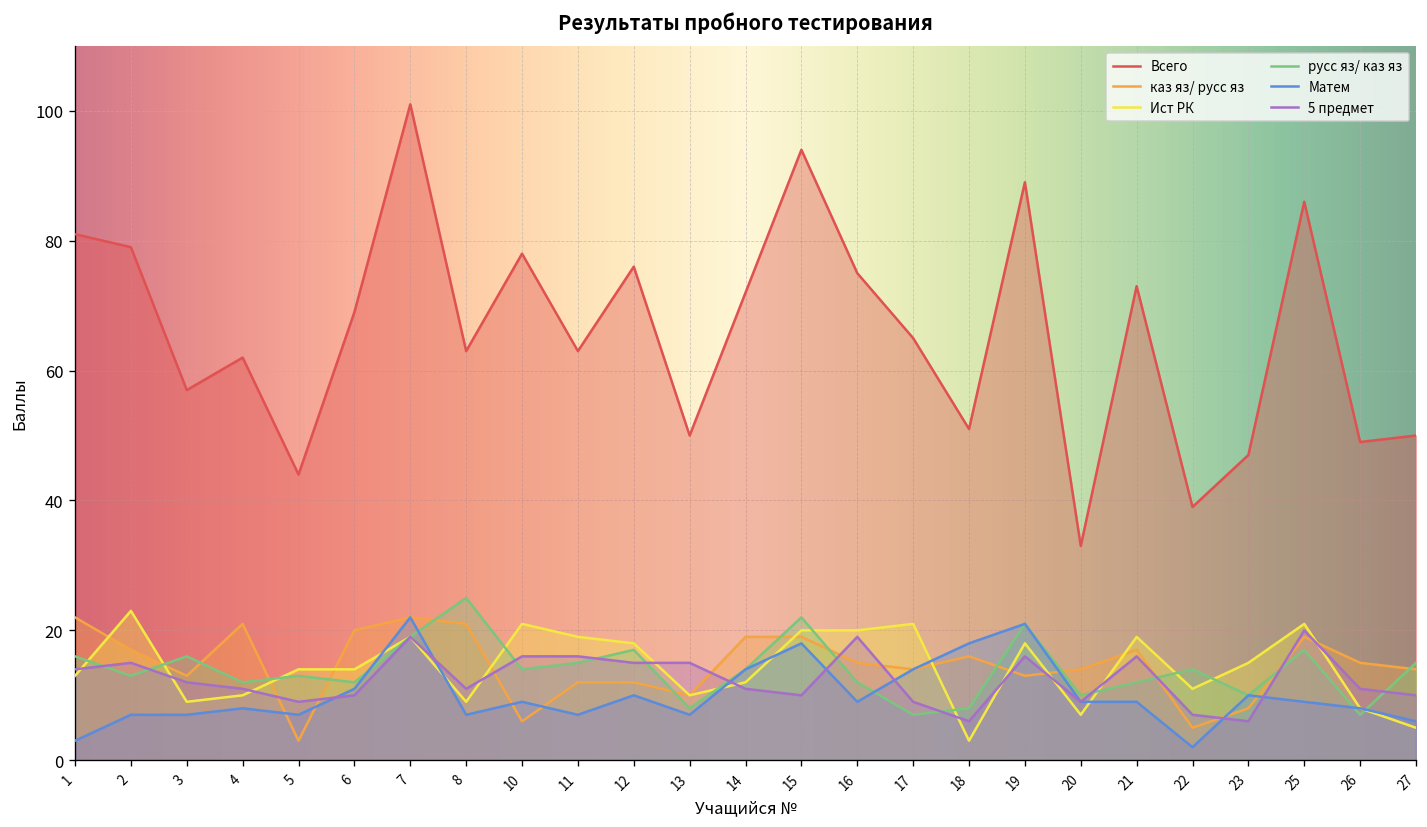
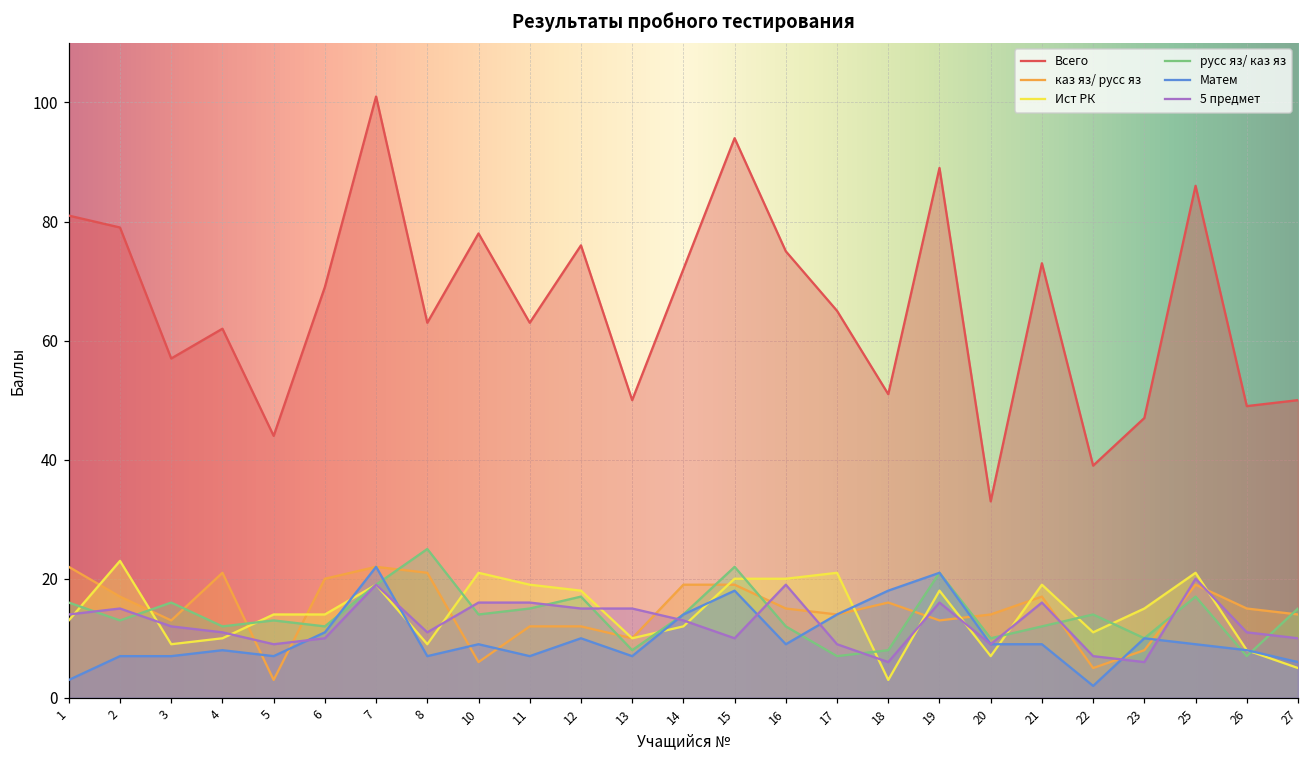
  {
    "Всего": {
      "1": 81,
      "2": 79,
      "3": 57,
      "4": 62,
      "5": 44,
      "6": 69,
      "7": 101,
      "8": 63,
      "10": 78,
      "11": 63,
      "12": 76,
      "13": 50,
      "14": 72,
      "15": 94,
      "16": 75,
      "17": 65,
      "18": 51,
      "19": 89,
      "20": 33,
      "21": 73,
      "22": 39,
      "23": 47,
      "25": 86,
      "26": 49,
      "27": 50
    },
    "каз яз/ русс яз": {
      "1": 22,
      "2": 17,
      "3": 13,
      "4": 21,
      "5": 3,
      "6": 20,
      "8": 21,
      "10": 6,
      "11": 12,
      "12": 12,
      "14": 19,
      "15": 19,
      "16": 15,
      "18": 16,
      "19": 13,
      "20": 14,
      "21": 17,
      "22": 5,
      "23": 8,
      "25": 19,
      "26": 15,
      "27": 14
    },
    "Ист РК": {
      "1": 13,
      "2": 23,
      "3": 9,
      "4": 10,
      "5": 14,
      "6": 14,
      "8": 9,
      "10": 21,
      "11": 19,
      "12": 18,
      "14": 12,
      "15": 20,
      "16": 20,
      "17": 21,
      "18": 3,
      "19": 18,
      "20": 7,
      "21": 19,
      "22": 11,
      "23": 15,
      "25": 21,
      "27": 5
    },
    "русс яз/ каз яз": {
      "1": 16,
      "2": 13,
      "3": 16,
      "4": 12,
      "5": 13,
      "6": 12,
      "8": 25,
      "10": 14,
      "11": 15,
      "12": 17,
      "13": 8,
      "15": 22,
      "16": 12,
      "17": 7,
      "18": 8,
      "20": 10,
      "21": 12,
      "22": 14,
      "25": 17,
      "26": 7,
      "27": 15
    },
    "Матем": {
      "1": 3,
      "2": 7,
      "3": 7,
      "4": 8,
      "5": 7,
      "6": 11,
      "8": 7,
      "10": 9,
      "11": 7,
      "12": 10,
      "13": 7,
      "15": 18,
      "16": 9,
      "18": 18,
      "21": 9,
      "22": 2,
      "25": 9,
      "27": 6
    },
    "5 предмет": {
      "1": 14,
      "2": 15,
      "3": 12,
      "4": 11,
      "5": 9,
      "6": 10,
      "8": 11,
      "10": 16,
      "11": 16,
      "12": 15,
      "13": 15,
-     "14": 11,
+     "14": 13,
      "15": 10,
      "16": 19,
      "17": 9,
      "18": 6,
      "19": 16,
      "21": 16,
      "22": 7,
      "23": 6,
      "25": 20,
      "26": 11,
      "27": 10
    }
  }
